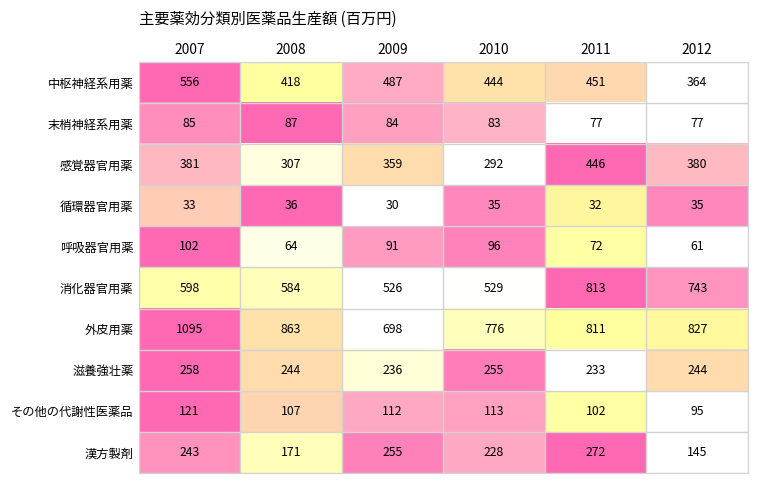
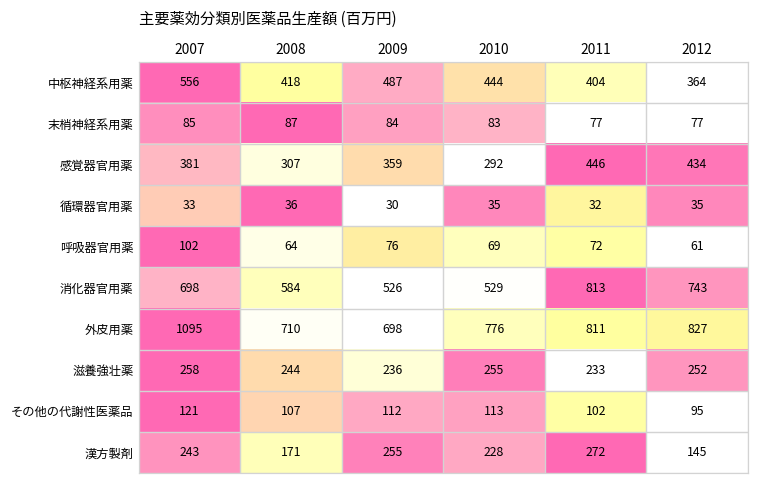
  {
    "中枢神経系用薬": {
      "2007": 556,
      "2008": 418,
      "2009": 487,
      "2010": 444,
-     "2011": 451,
+     "2011": 404,
      "2012": 364
    },
    "末梢神経系用薬": {
      "2007": 85,
      "2008": 87,
      "2009": 84,
      "2010": 83,
      "2011": 77,
      "2012": 77
    },
    "感覚器官用薬": {
      "2007": 381,
      "2008": 307,
      "2009": 359,
      "2010": 292,
      "2011": 446,
-     "2012": 380
+     "2012": 434
    },
    "循環器官用薬": {
      "2007": 33,
      "2008": 36,
      "2009": 30,
      "2010": 35,
      "2011": 32,
      "2012": 35
    },
    "呼吸器官用薬": {
      "2007": 102,
      "2008": 64,
-     "2009": 91,
-     "2010": 96,
+     "2009": 76,
+     "2010": 69,
      "2011": 72,
      "2012": 61
    },
    "消化器官用薬": {
-     "2007": 598,
+     "2007": 698,
      "2008": 584,
      "2009": 526,
      "2010": 529,
      "2011": 813,
      "2012": 743
    },
    "外皮用薬": {
      "2007": 1095,
-     "2008": 863,
+     "2008": 710,
      "2009": 698,
      "2010": 776,
      "2011": 811,
      "2012": 827
    },
    "滋養強壮薬": {
      "2007": 258,
      "2008": 244,
      "2009": 236,
      "2010": 255,
      "2011": 233,
-     "2012": 244
+     "2012": 252
    },
    "その他の代謝性医薬品": {
      "2007": 121,
      "2008": 107,
      "2009": 112,
      "2010": 113,
      "2011": 102,
      "2012": 95
    },
    "漢方製剤": {
      "2007": 243,
      "2008": 171,
      "2009": 255,
      "2010": 228,
      "2011": 272,
      "2012": 145
    }
  }
